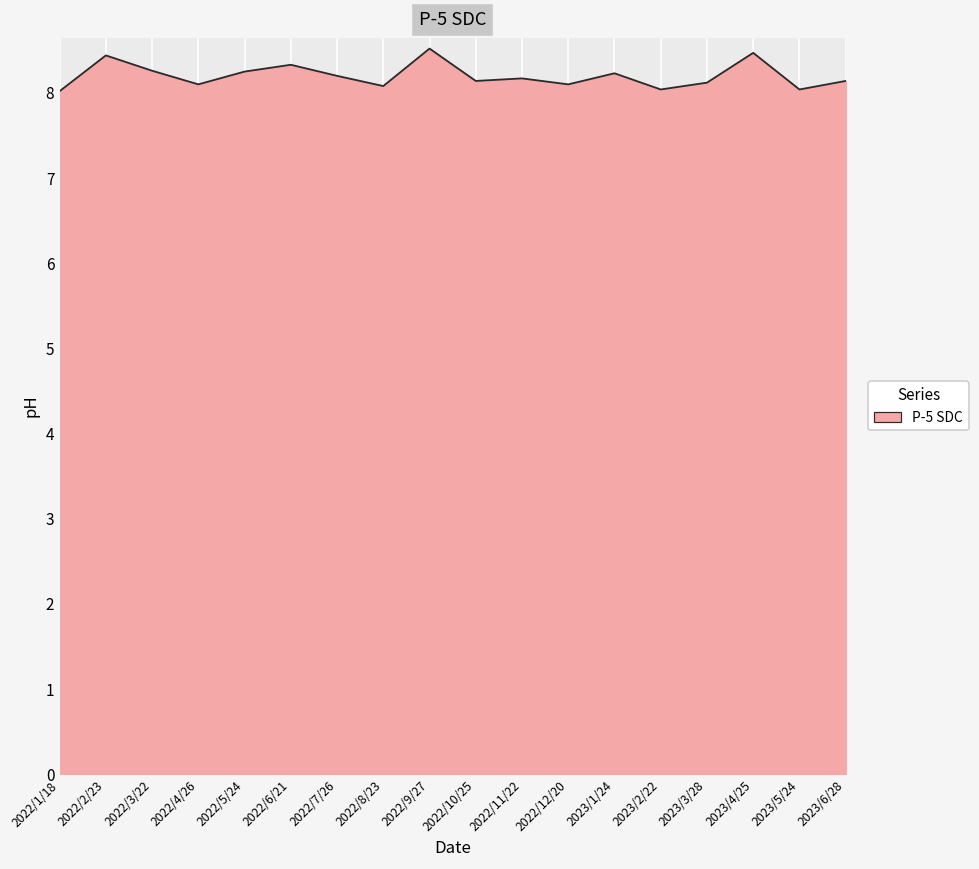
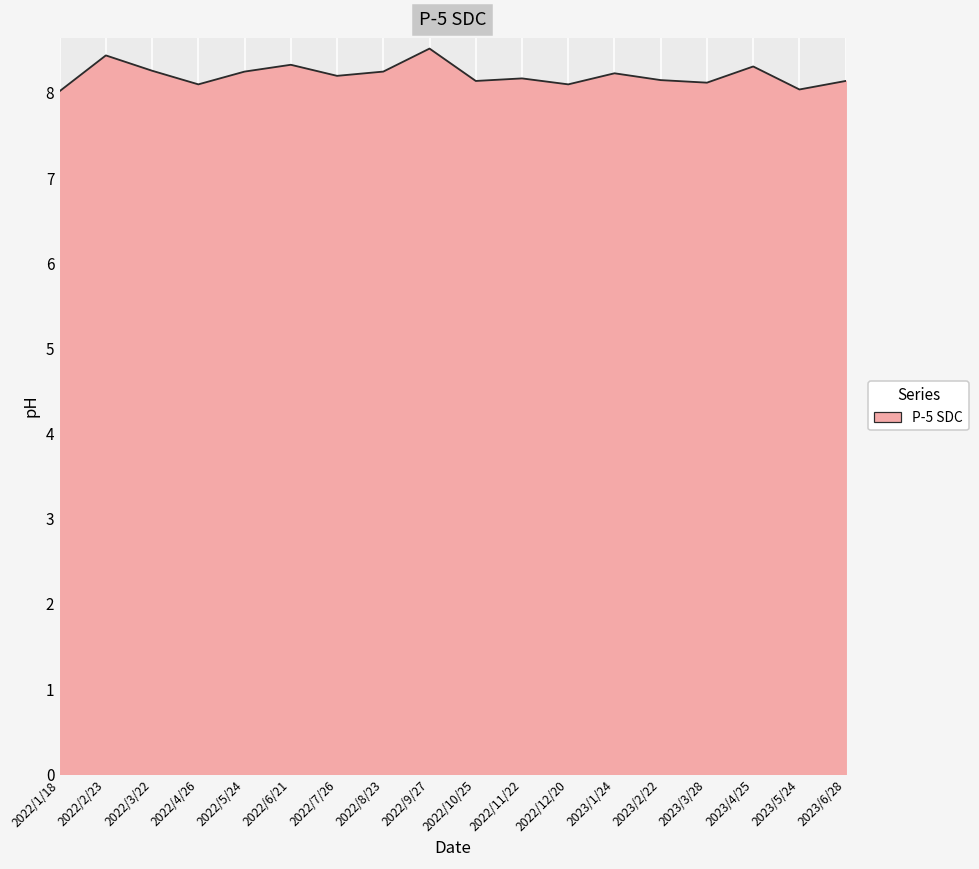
  {
    "2022/1/18": 8.0,
    "2022/2/23": 8.4,
    "2022/3/22": 8.3,
    "2022/4/26": 8.1,
    "2022/5/24": 8.3,
    "2022/6/21": 8.3,
    "2022/7/26": 8.2,
-   "2022/8/23": 8.1,
+   "2022/8/23": 8.3,
    "2022/9/27": 8.5,
    "2022/10/25": 8.1,
    "2022/11/22": 8.2,
    "2022/12/20": 8.1,
    "2023/1/24": 8.2,
-   "2023/2/22": 8.0,
+   "2023/2/22": 8.2,
    "2023/3/28": 8.1,
-   "2023/4/25": 8.5,
+   "2023/4/25": 8.3,
    "2023/5/24": 8.0,
    "2023/6/28": 8.1
  }
